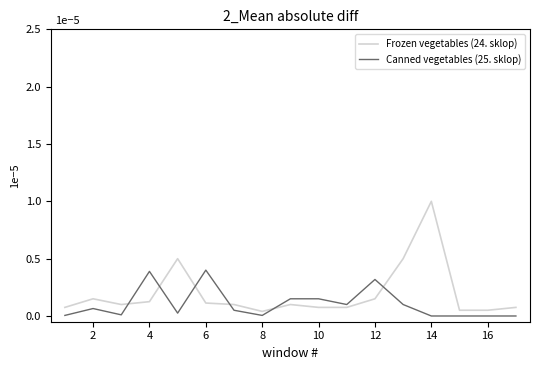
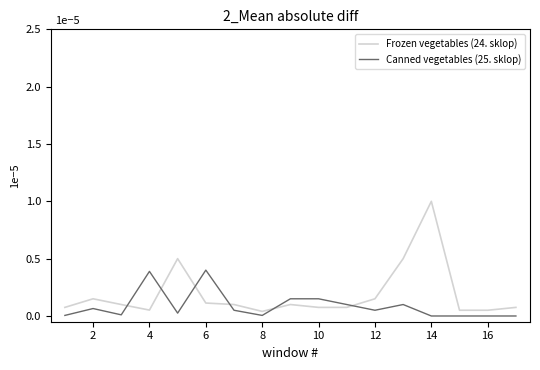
  {
    "Frozen vegetables (24. sklop)": {
      "2": 0.15,
-     "4": 0.13,
+     "4": 0.05,
      "6": 0.11,
      "8": 0.04,
      "10": 0.08,
      "12": 0.15,
      "14": 1.00,
      "16": 0.05
    },
    "Canned vegetables (25. sklop)": {
      "2": 0.07,
      "4": 0.39,
      "6": 0.40,
      "8": 0.01,
      "10": 0.15,
-     "12": 0.32,
+     "12": 0.05,
      "14": 0.00,
      "16": 0.00
    }
  }
